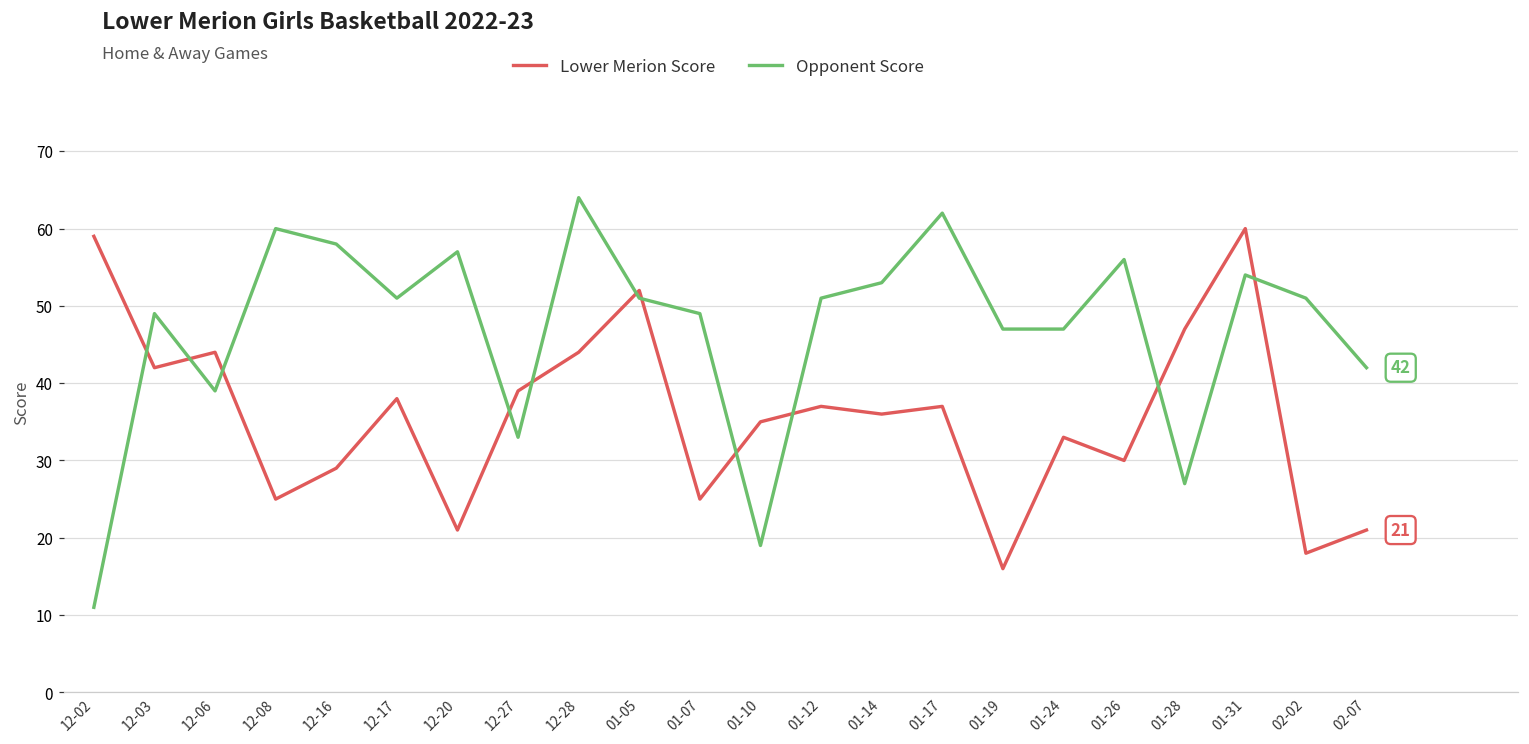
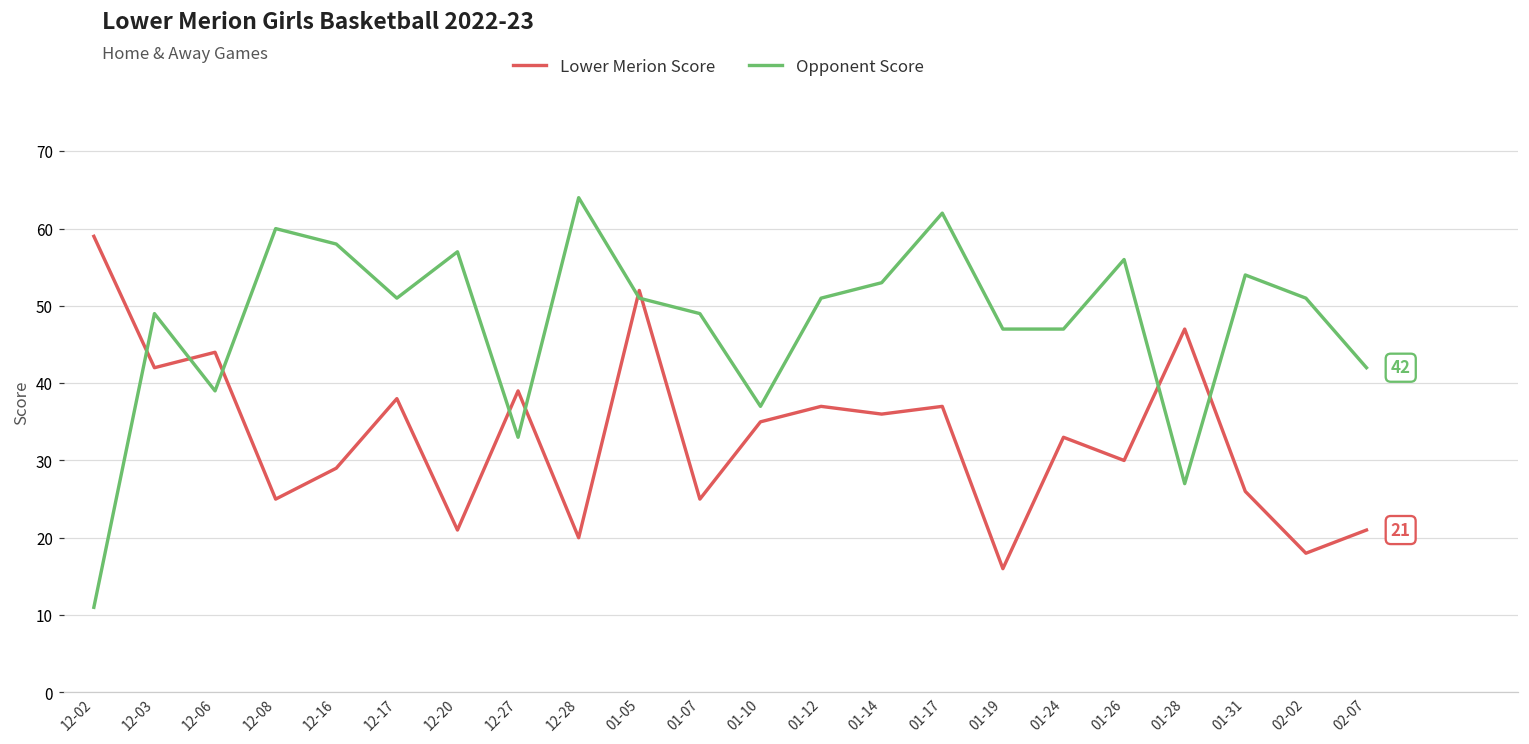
  {
    "Lower Merion Score": {
      "12-02": 59,
      "12-03": 42,
      "12-06": 44,
      "12-08": 25,
      "12-16": 29,
      "12-17": 38,
      "12-20": 21,
      "12-27": 39,
-     "12-28": 44,
+     "12-28": 20,
      "01-05": 52,
      "01-07": 25,
      "01-10": 35,
      "01-12": 37,
      "01-14": 36,
      "01-17": 37,
      "01-19": 16,
      "01-24": 33,
      "01-26": 30,
      "01-28": 47,
-     "01-31": 60,
+     "01-31": 26,
      "02-02": 18
    },
    "Opponent Score": {
      "12-02": 11,
      "12-03": 49,
      "12-06": 39,
      "12-08": 60,
      "12-16": 58,
      "12-17": 51,
      "12-20": 57,
      "12-27": 33,
      "12-28": 64,
      "01-05": 51,
      "01-07": 49,
-     "01-10": 19,
+     "01-10": 37,
      "01-12": 51,
      "01-14": 53,
      "01-17": 62,
      "01-19": 47,
      "01-24": 47,
      "01-26": 56,
      "01-28": 27,
      "01-31": 54,
      "02-02": 51
    }
  }
